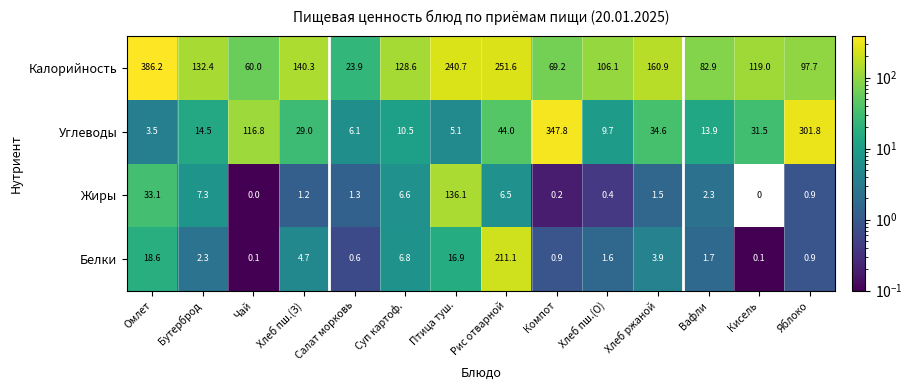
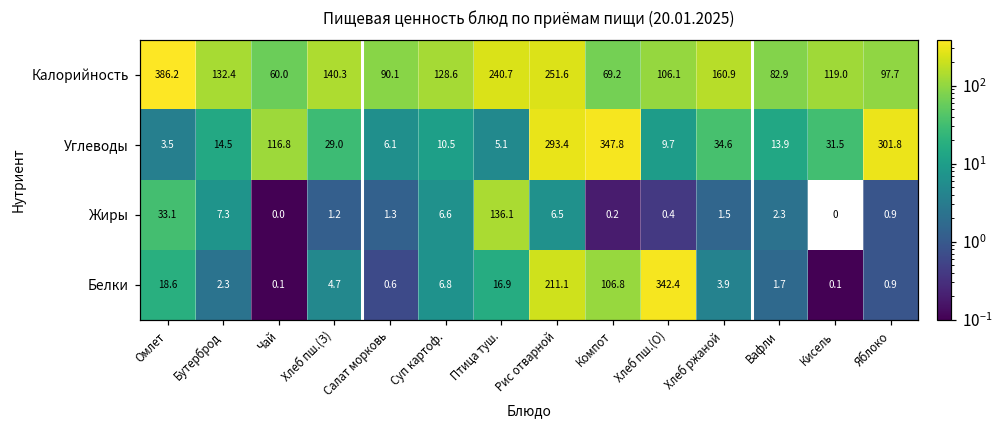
  {
    "Калорийность": {
      "Омлет": 386.2,
      "Бутерброд": 132.4,
      "Чай": 60.0,
      "Хлеб пш.(З)": 140.3,
-     "Салат морковь": 23.9,
+     "Салат морковь": 90.1,
      "Суп картоф.": 128.6,
      "Птица туш.": 240.7,
      "Рис отварной": 251.6,
      "Компот": 69.2,
      "Хлеб пш.(О)": 106.1,
      "Хлеб ржаной": 160.9,
      "Вафли": 82.9,
      "Кисель": 119.0,
      "Яблоко": 97.7
    },
    "Углеводы": {
      "Омлет": 3.5,
      "Бутерброд": 14.5,
      "Чай": 116.8,
      "Хлеб пш.(З)": 29.0,
      "Салат морковь": 6.1,
      "Суп картоф.": 10.5,
      "Птица туш.": 5.1,
-     "Рис отварной": 44.0,
+     "Рис отварной": 293.4,
      "Компот": 347.8,
      "Хлеб пш.(О)": 9.7,
      "Хлеб ржаной": 34.6,
      "Вафли": 13.9,
      "Кисель": 31.5,
      "Яблоко": 301.8
    },
    "Жиры": {
      "Омлет": 33.1,
      "Бутерброд": 7.3,
      "Чай": 0.0,
      "Хлеб пш.(З)": 1.2,
      "Салат морковь": 1.3,
      "Суп картоф.": 6.6,
      "Птица туш.": 136.1,
      "Рис отварной": 6.5,
      "Компот": 0.2,
      "Хлеб пш.(О)": 0.4,
      "Хлеб ржаной": 1.5,
      "Вафли": 2.3,
      "Кисель": 0,
      "Яблоко": 0.9
    },
    "Белки": {
      "Омлет": 18.6,
      "Бутерброд": 2.3,
      "Чай": 0.1,
      "Хлеб пш.(З)": 4.7,
      "Салат морковь": 0.6,
      "Суп картоф.": 6.8,
      "Птица туш.": 16.9,
      "Рис отварной": 211.1,
-     "Компот": 0.9,
-     "Хлеб пш.(О)": 1.6,
+     "Компот": 106.8,
+     "Хлеб пш.(О)": 342.4,
      "Хлеб ржаной": 3.9,
      "Вафли": 1.7,
      "Кисель": 0.1,
      "Яблоко": 0.9
    }
  }
